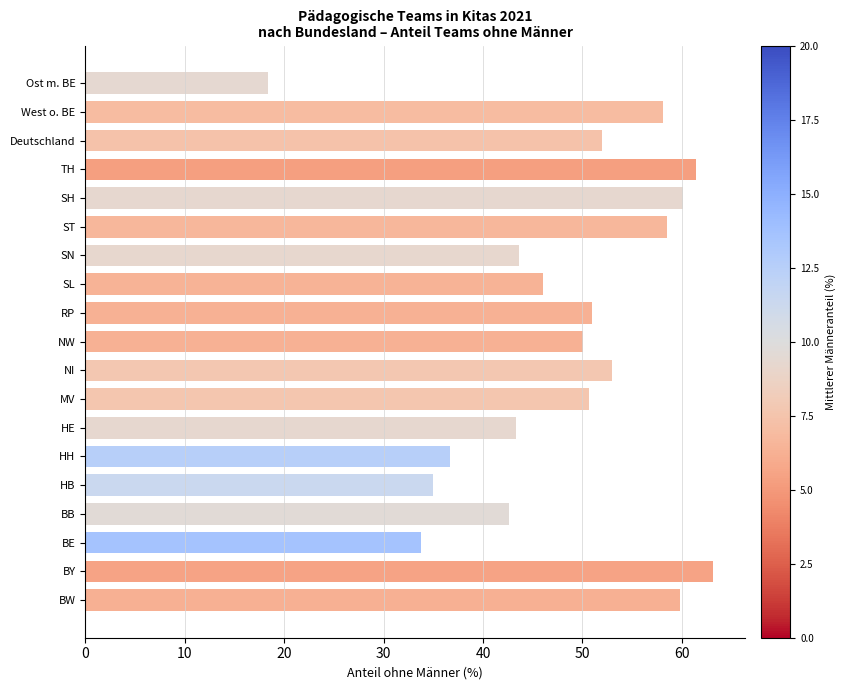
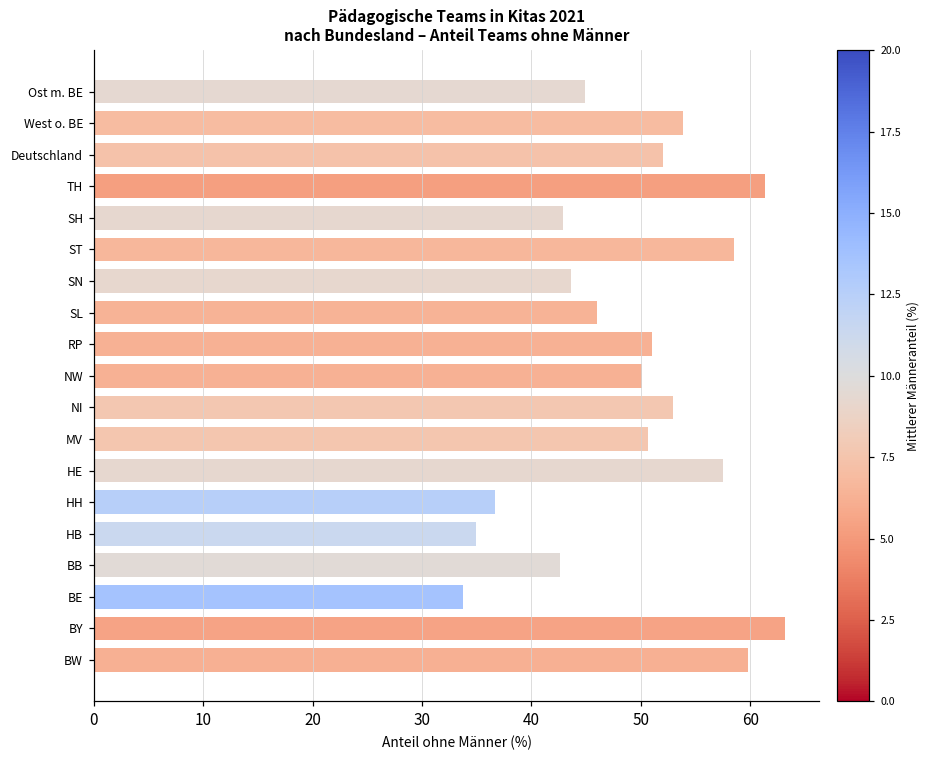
  {
-   "Ost m. BE": 18,
-   "West o. BE": 58,
+   "Ost m. BE": 45,
+   "West o. BE": 54,
    "Deutschland": 52,
    "TH": 61,
-   "SH": 60,
+   "SH": 43,
    "ST": 59,
    "SN": 44,
    "SL": 46,
    "RP": 51,
    "NW": 50,
    "NI": 53,
    "MV": 51,
-   "HE": 43,
+   "HE": 58,
    "HH": 37,
    "HB": 35,
    "BB": 43,
    "BE": 34,
    "BY": 63,
    "BW": 60
  }
